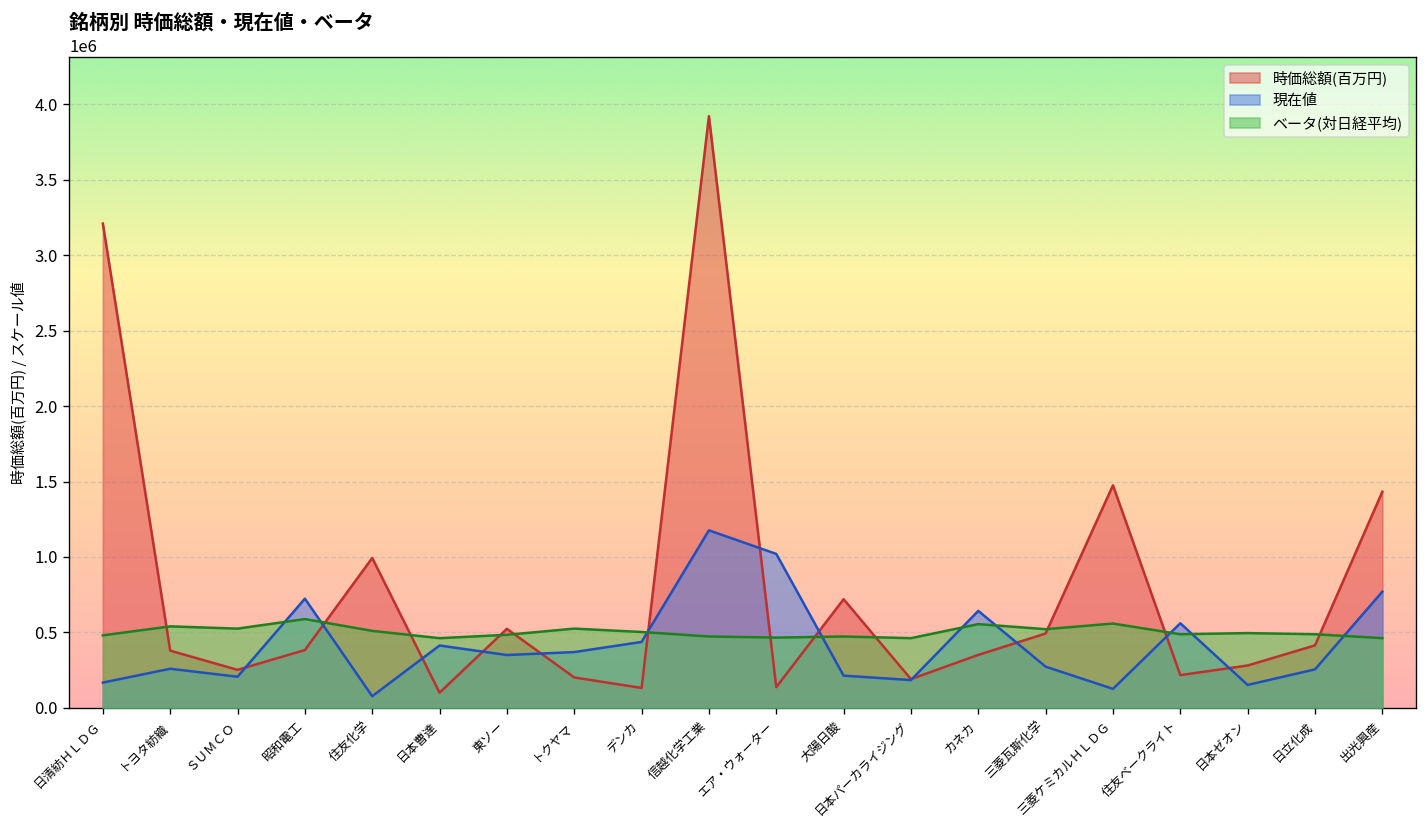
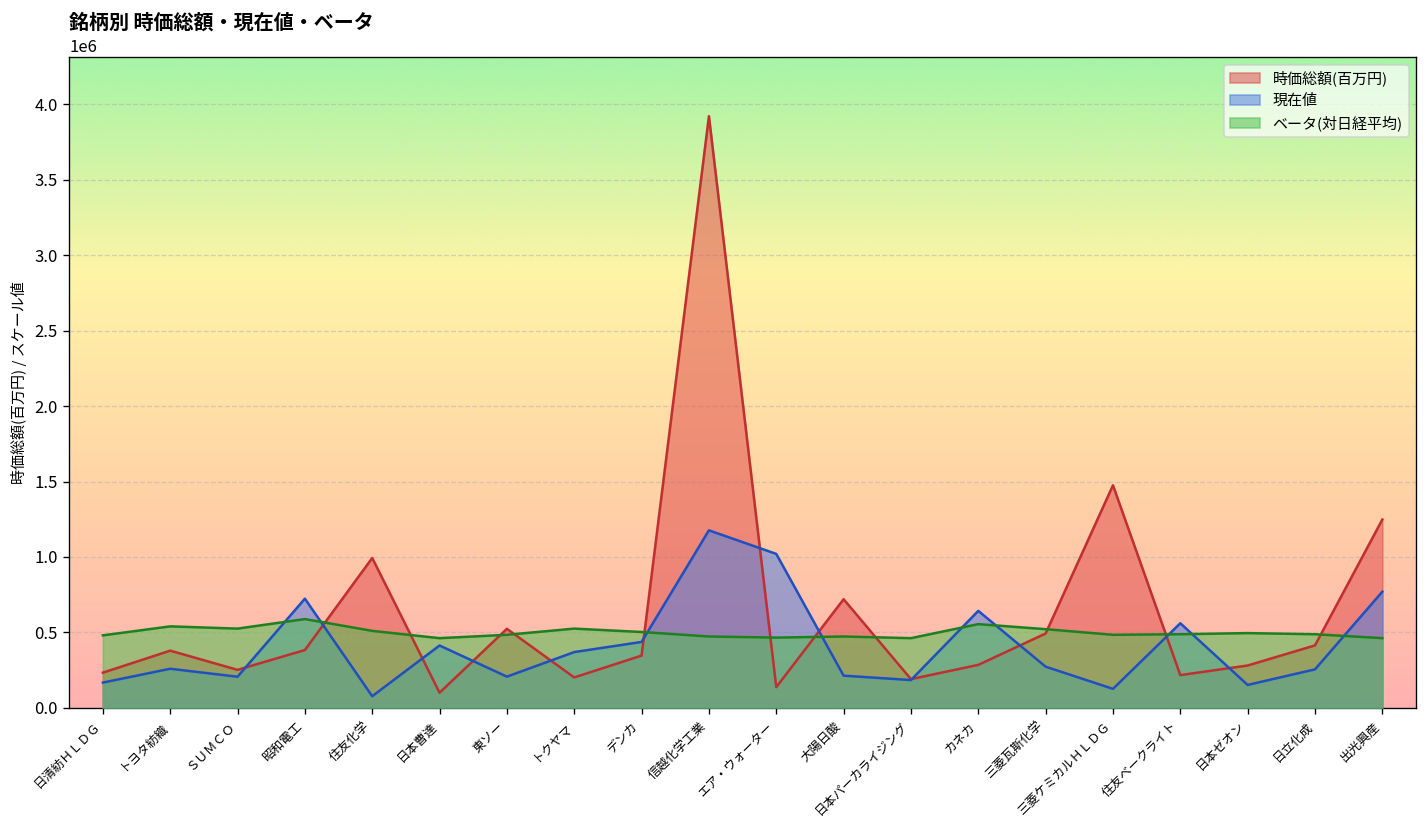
  {
    "時価総額(百万円)": {
-     "日清紡ＨＬＤＧ": 3210000,
+     "日清紡ＨＬＤＧ": 230000,
      "トヨタ紡織": 380000,
      "ＳＵＭＣＯ": 250000,
      "昭和電工": 380000,
      "住友化学": 990000,
      "日本曹達": 100000,
      "東ソー": 520000,
      "トクヤマ": 200000,
-     "デンカ": 130000,
+     "デンカ": 350000,
      "信越化学工業": 3920000,
      "エア・ウォーター": 140000,
      "大陽日酸": 720000,
-     "カネカ": 350000,
+     "カネカ": 280000,
      "三菱瓦斯化学": 490000,
      "三菱ケミカルＨＬＤＧ": 1480000,
      "住友ベークライト": 220000,
      "日本ゼオン": 280000,
      "日立化成": 410000,
-     "出光興産": 1430000
+     "出光興産": 1250000
    },
    "現在値": {
      "日清紡ＨＬＤＧ": 170000,
      "トヨタ紡織": 260000,
      "ＳＵＭＣＯ": 210000,
      "昭和電工": 720000,
      "住友化学": 80000,
      "日本曹達": 410000,
-     "東ソー": 350000,
+     "東ソー": 210000,
      "トクヤマ": 370000,
      "デンカ": 440000,
      "信越化学工業": 1180000,
      "エア・ウォーター": 1020000,
      "大陽日酸": 210000,
      "カネカ": 640000,
      "三菱瓦斯化学": 270000,
      "三菱ケミカルＨＬＤＧ": 130000,
      "住友ベークライト": 560000,
      "日本ゼオン": 150000,
      "日立化成": 250000,
      "出光興産": 770000
    },
    "ベータ(対日経平均)": {
      "日清紡ＨＬＤＧ": 480000,
      "トヨタ紡織": 540000,
      "ＳＵＭＣＯ": 530000,
      "昭和電工": 590000,
      "住友化学": 510000,
      "日本曹達": 460000,
      "東ソー": 480000,
      "トクヤマ": 530000,
      "デンカ": 500000,
      "信越化学工業": 470000,
      "エア・ウォーター": 470000,
      "大陽日酸": 470000,
      "日本パーカライジング": 460000,
      "カネカ": 550000,
      "三菱瓦斯化学": 520000,
-     "三菱ケミカルＨＬＤＧ": 560000,
+     "三菱ケミカルＨＬＤＧ": 480000,
      "住友ベークライト": 490000,
      "日本ゼオン": 500000,
      "日立化成": 490000,
      "出光興産": 460000
    }
  }
